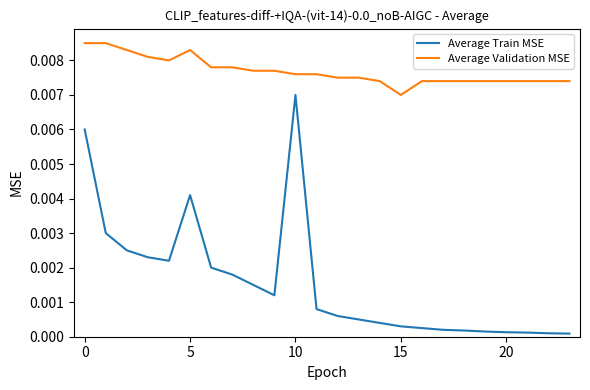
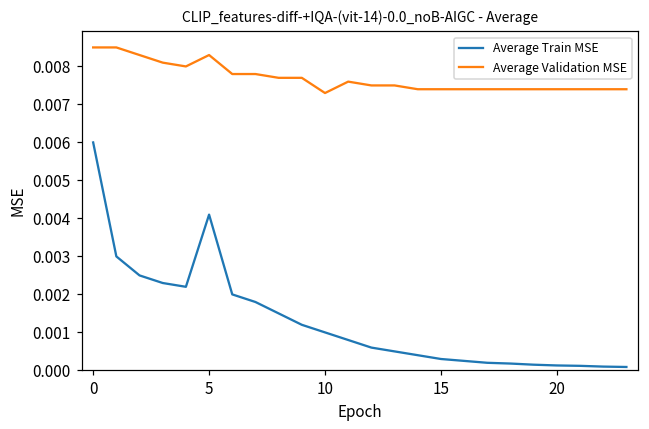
  {
    "Average Train MSE": {
      "0": 0.006,
      "5": 0.0041,
-     "10": 0.007,
+     "10": 0.001,
      "15": 0.0003,
      "20": 0.0001
    },
    "Average Validation MSE": {
      "0": 0.0085,
      "5": 0.0083,
-     "10": 0.0076,
-     "15": 0.0070,
+     "10": 0.0073,
+     "15": 0.0074,
      "20": 0.0074
    }
  }
